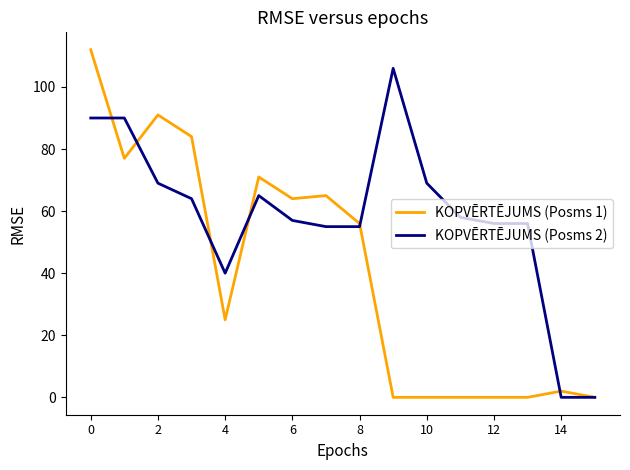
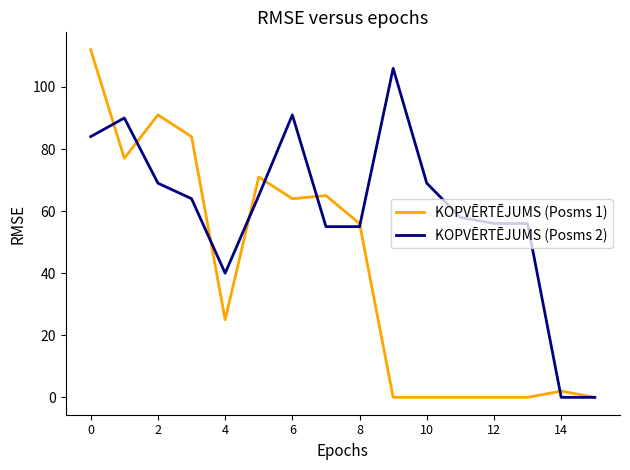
  {
    "KOPVĒRTĒJUMS (Posms 1)": {
      "0": 112,
      "2": 91,
      "4": 25,
      "6": 64,
      "8": 56,
      "10": 0,
      "12": 0,
      "14": 2
    },
    "KOPVĒRTĒJUMS (Posms 2)": {
-     "0": 90,
+     "0": 84,
      "2": 69,
      "4": 40,
-     "6": 57,
+     "6": 91,
      "8": 55,
      "10": 69,
      "14": 0
    }
  }
